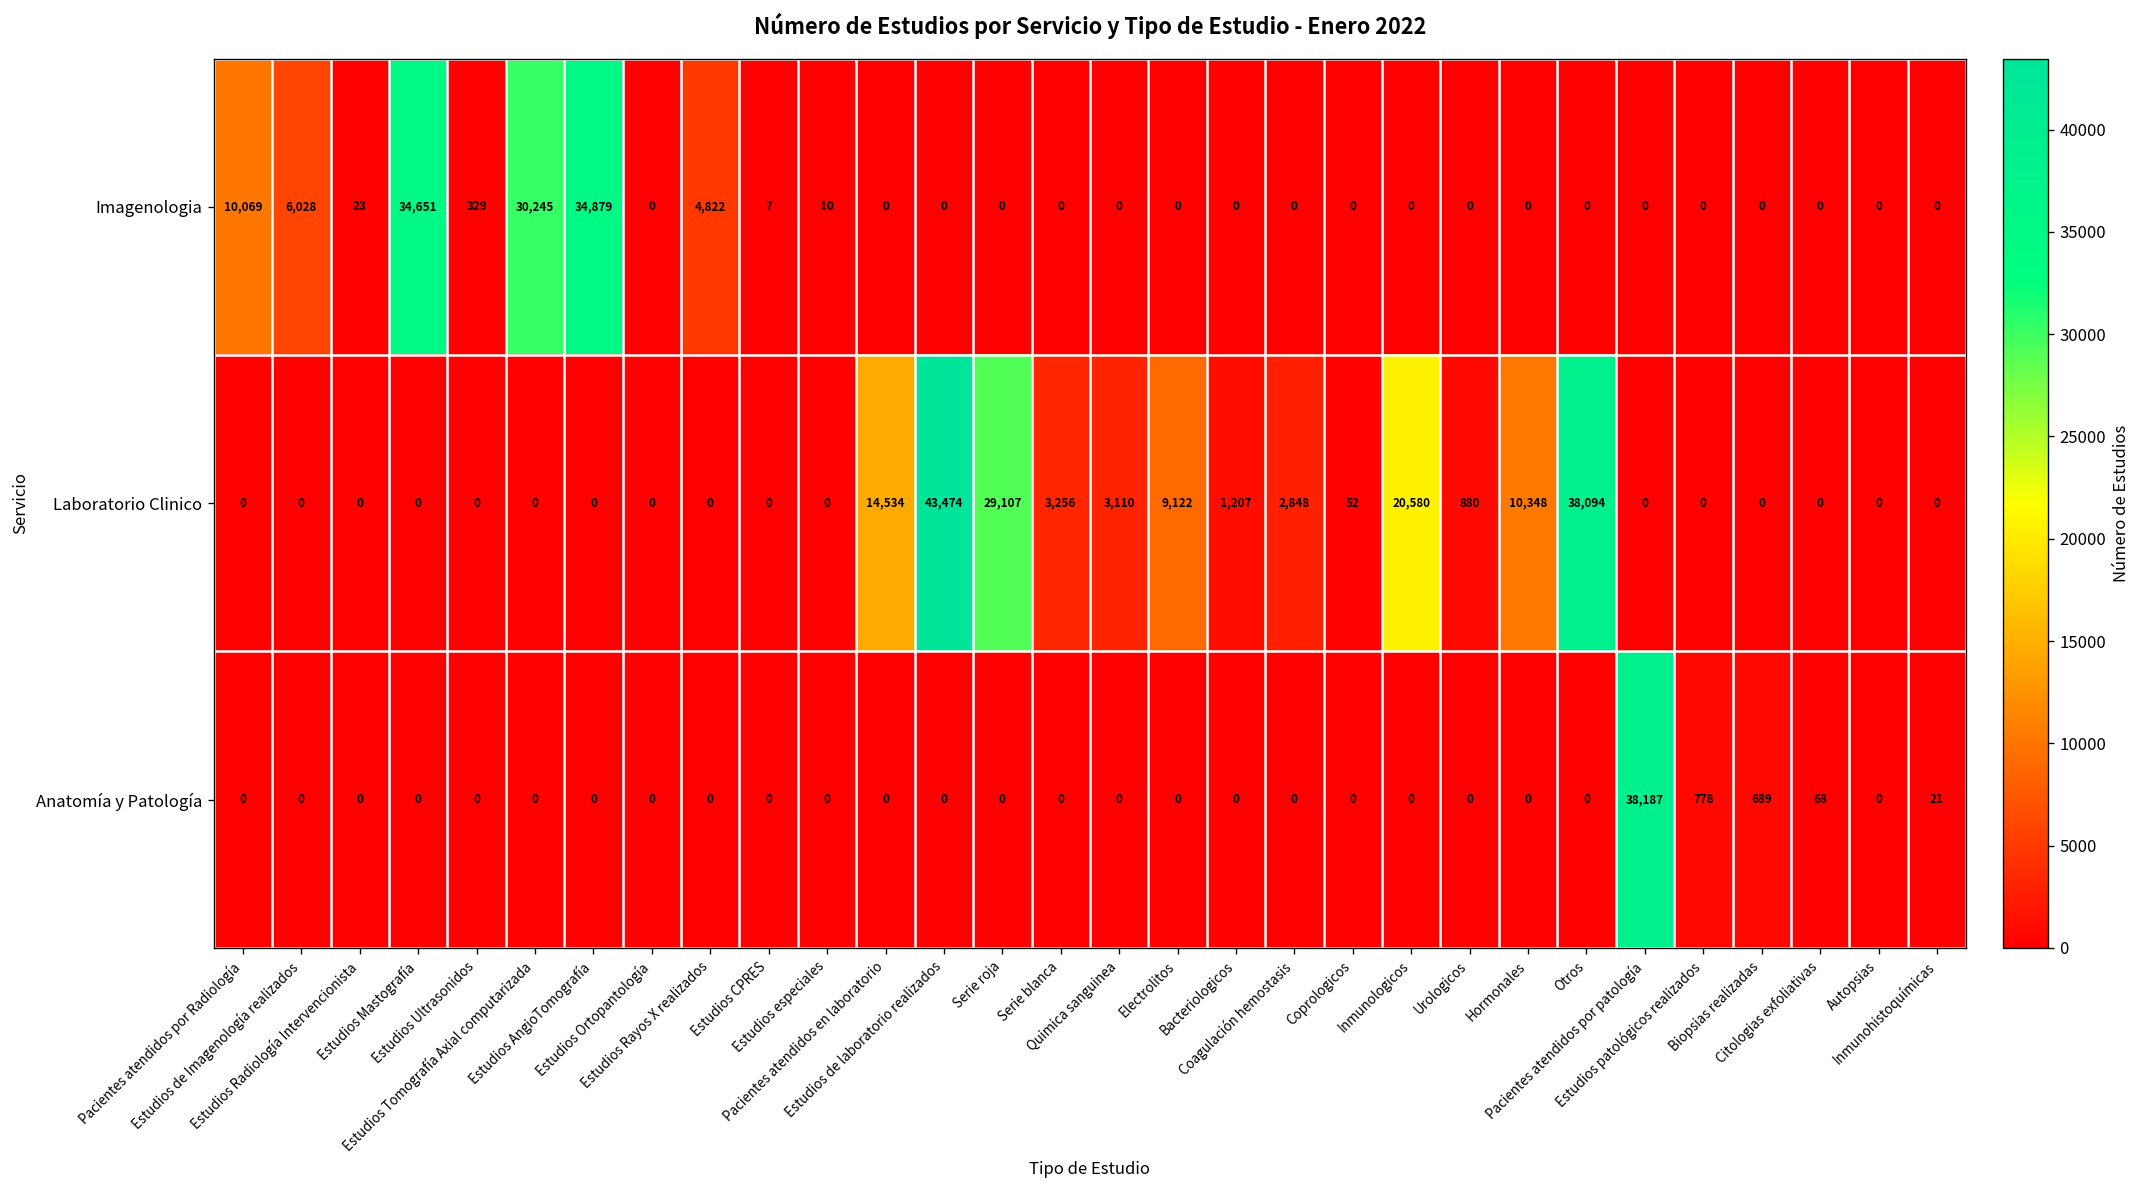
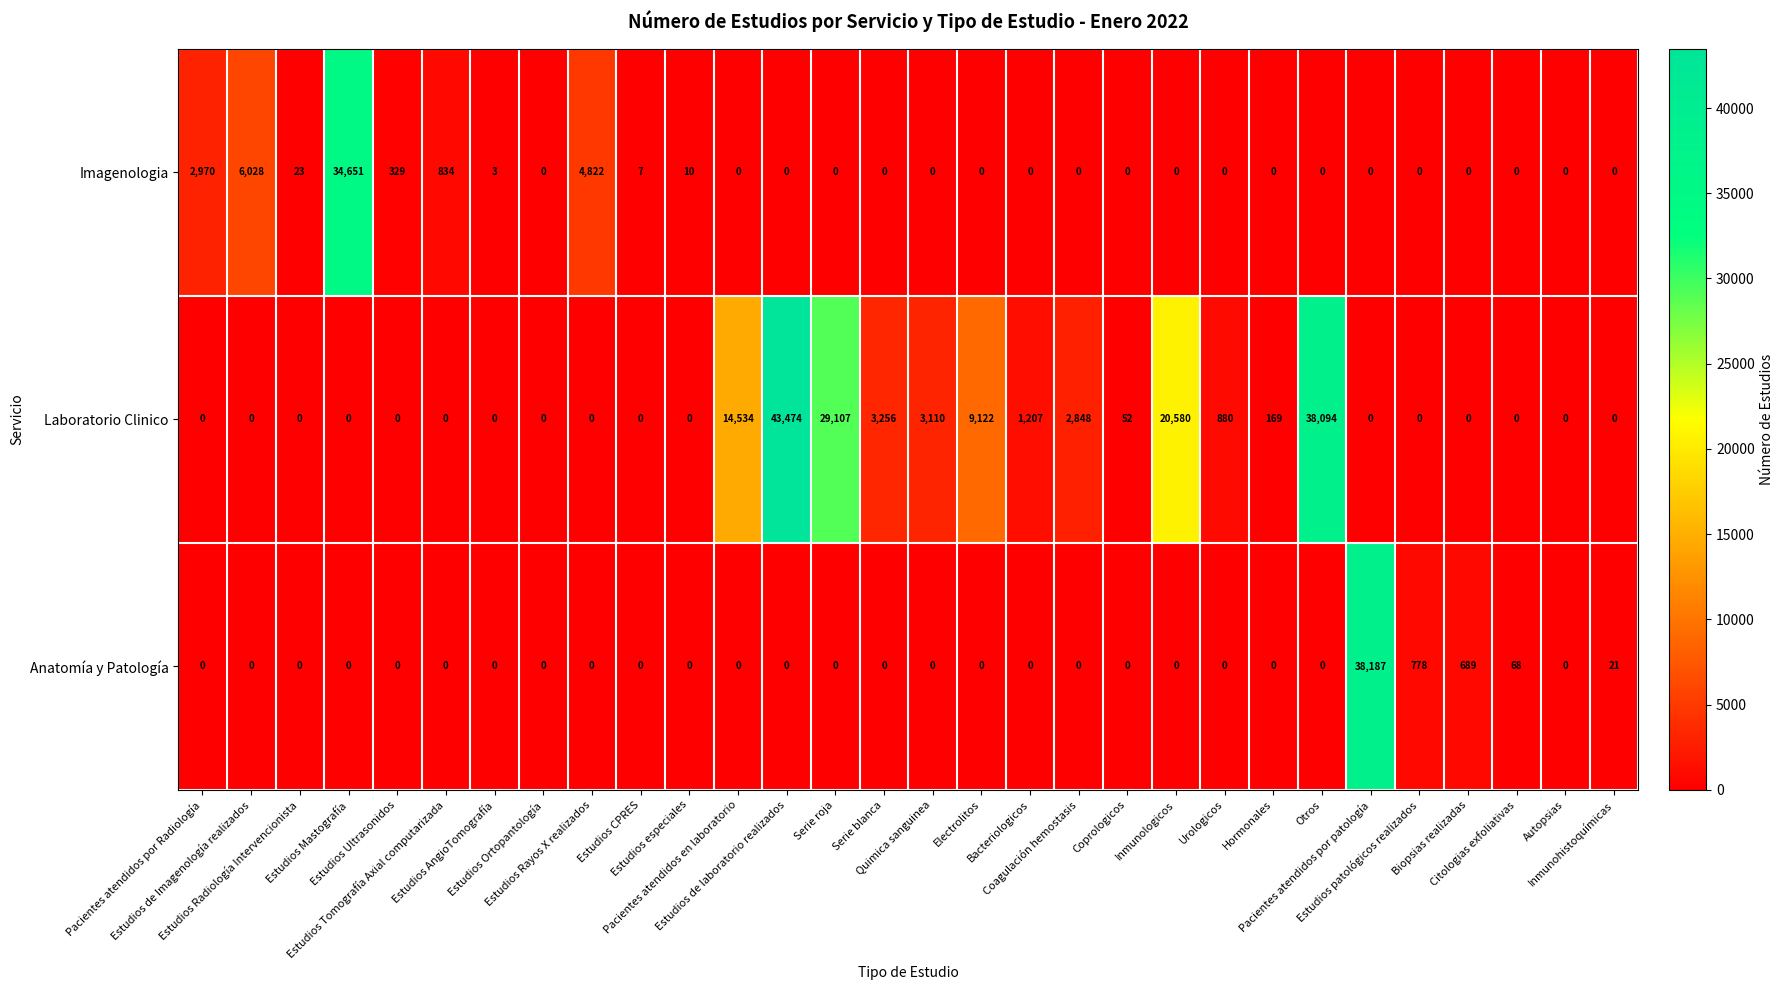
  {
    "Imagenologia": {
-     "Pacientes atendidos por Radiología": "10,069",
+     "Pacientes atendidos por Radiología": "2,970",
      "Estudios de Imagenología realizados": "6,028",
      "Estudios Radiología Intervencionista": "23",
      "Estudios Mastografía": "34,651",
      "Estudios Ultrasonidos": "329",
-     "Estudios Tomografía Axial computarizada": "30,245",
-     "Estudios AngioTomografía": "34,879",
+     "Estudios Tomografía Axial computarizada": "834",
+     "Estudios AngioTomografía": "3",
      "Estudios Ortopantología": "0",
      "Estudios Rayos X realizados": "4,822",
      "Estudios CPRES": "7",
      "Estudios especiales": "10",
      "Pacientes atendidos en laboratorio": "0",
      "Estudios de laboratorio realizados": "0",
      "Serie roja": "0",
      "Serie blanca": "0",
      "Quimica sanguinea": "0",
      "Electrolitos": "0",
      "Bacteriologicos": "0",
      "Coagulación hemostasis": "0",
      "Coprologicos": "0",
      "Inmunologicos": "0",
      "Urologicos": "0",
      "Hormonales": "0",
      "Otros": "0",
      "Pacientes atendidos por patología": "0",
      "Estudios patológicos realizados": "0",
      "Biopsias realizadas": "0",
      "Citologias exfoliativas": "0",
      "Autopsias": "0",
      "Inmunohistoquímicas": "0"
    },
    "Laboratorio Clinico": {
      "Pacientes atendidos por Radiología": "0",
      "Estudios de Imagenología realizados": "0",
      "Estudios Radiología Intervencionista": "0",
      "Estudios Mastografía": "0",
      "Estudios Ultrasonidos": "0",
      "Estudios Tomografía Axial computarizada": "0",
      "Estudios AngioTomografía": "0",
      "Estudios Ortopantología": "0",
      "Estudios Rayos X realizados": "0",
      "Estudios CPRES": "0",
      "Estudios especiales": "0",
      "Pacientes atendidos en laboratorio": "14,534",
      "Estudios de laboratorio realizados": "43,474",
      "Serie roja": "29,107",
      "Serie blanca": "3,256",
      "Quimica sanguinea": "3,110",
      "Electrolitos": "9,122",
      "Bacteriologicos": "1,207",
      "Coagulación hemostasis": "2,848",
      "Coprologicos": "52",
      "Inmunologicos": "20,580",
      "Urologicos": "880",
-     "Hormonales": "10,348",
+     "Hormonales": "169",
      "Otros": "38,094",
      "Pacientes atendidos por patología": "0",
      "Estudios patológicos realizados": "0",
      "Biopsias realizadas": "0",
      "Citologias exfoliativas": "0",
      "Autopsias": "0",
      "Inmunohistoquímicas": "0"
    },
    "Anatomía y Patología": {
      "Pacientes atendidos por Radiología": "0",
      "Estudios de Imagenología realizados": "0",
      "Estudios Radiología Intervencionista": "0",
      "Estudios Mastografía": "0",
      "Estudios Ultrasonidos": "0",
      "Estudios Tomografía Axial computarizada": "0",
      "Estudios AngioTomografía": "0",
      "Estudios Ortopantología": "0",
      "Estudios Rayos X realizados": "0",
      "Estudios CPRES": "0",
      "Estudios especiales": "0",
      "Pacientes atendidos en laboratorio": "0",
      "Estudios de laboratorio realizados": "0",
      "Serie roja": "0",
      "Serie blanca": "0",
      "Quimica sanguinea": "0",
      "Electrolitos": "0",
      "Bacteriologicos": "0",
      "Coagulación hemostasis": "0",
      "Coprologicos": "0",
      "Inmunologicos": "0",
      "Urologicos": "0",
      "Hormonales": "0",
      "Otros": "0",
      "Pacientes atendidos por patología": "38,187",
      "Estudios patológicos realizados": "778",
      "Biopsias realizadas": "689",
      "Citologias exfoliativas": "68",
      "Autopsias": "0",
      "Inmunohistoquímicas": "21"
    }
  }
